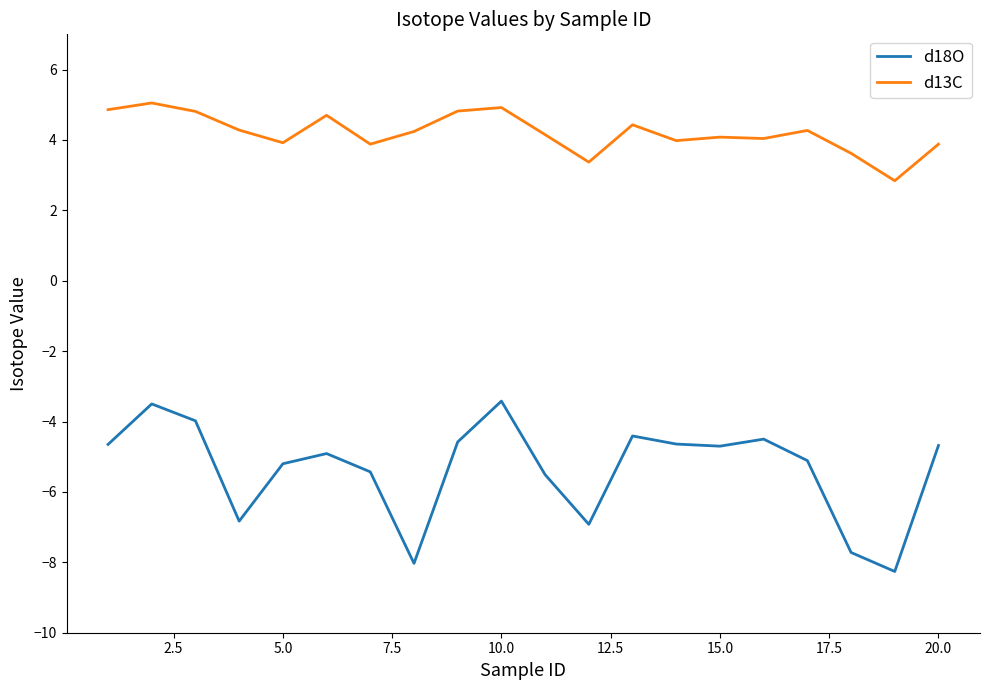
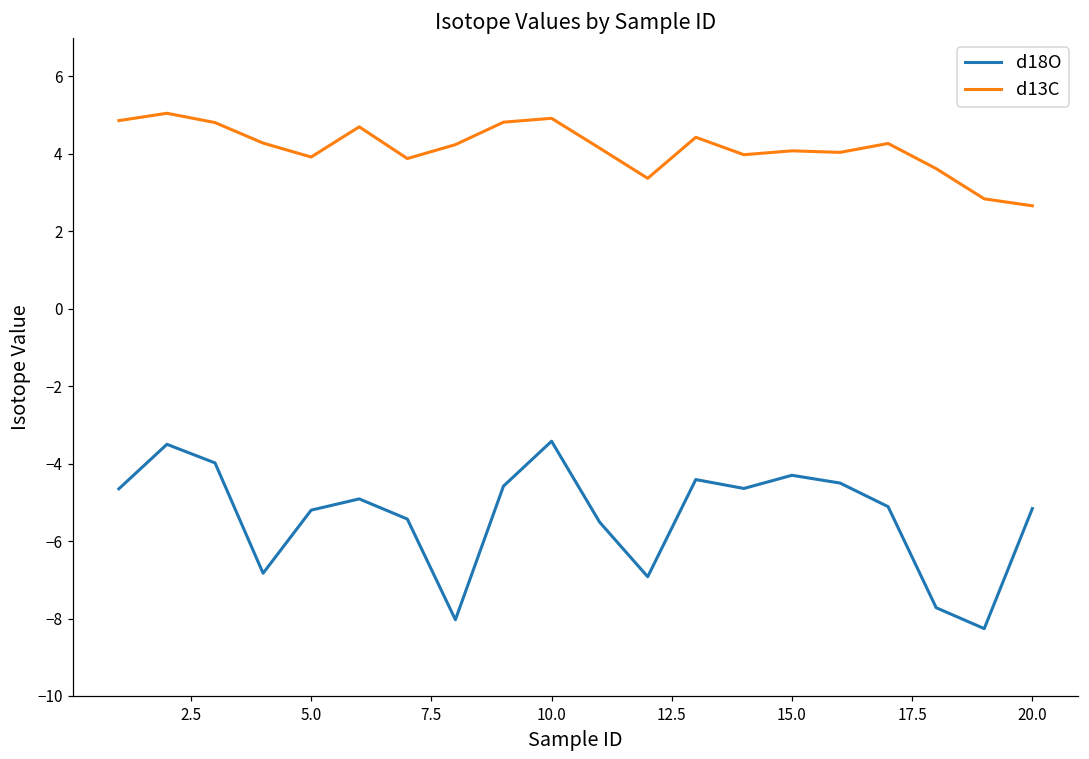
  {
    "d18O": {
      "5.0": -5.2,
      "10.0": -3.4,
-     "15.0": -4.7,
-     "20.0": -4.7
+     "15.0": -4.3,
+     "20.0": -5.2
    },
    "d13C": {
      "5.0": 3.9,
      "10.0": 4.9,
      "15.0": 4.1,
-     "20.0": 3.9
+     "20.0": 2.7
    }
  }
